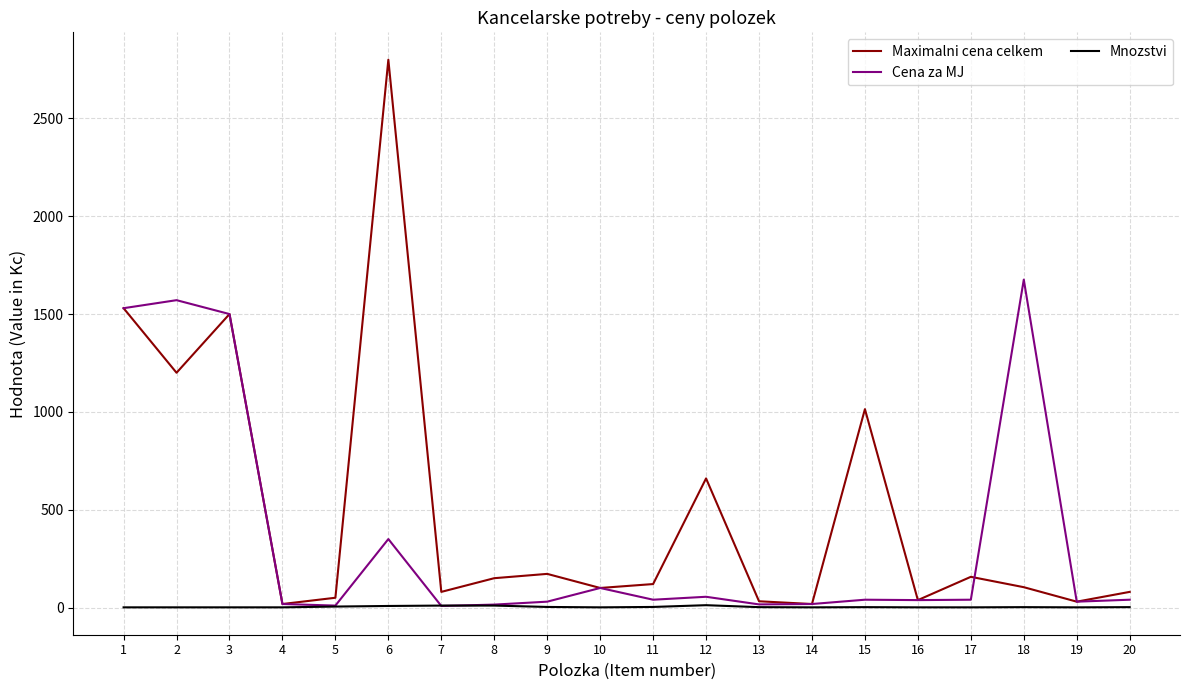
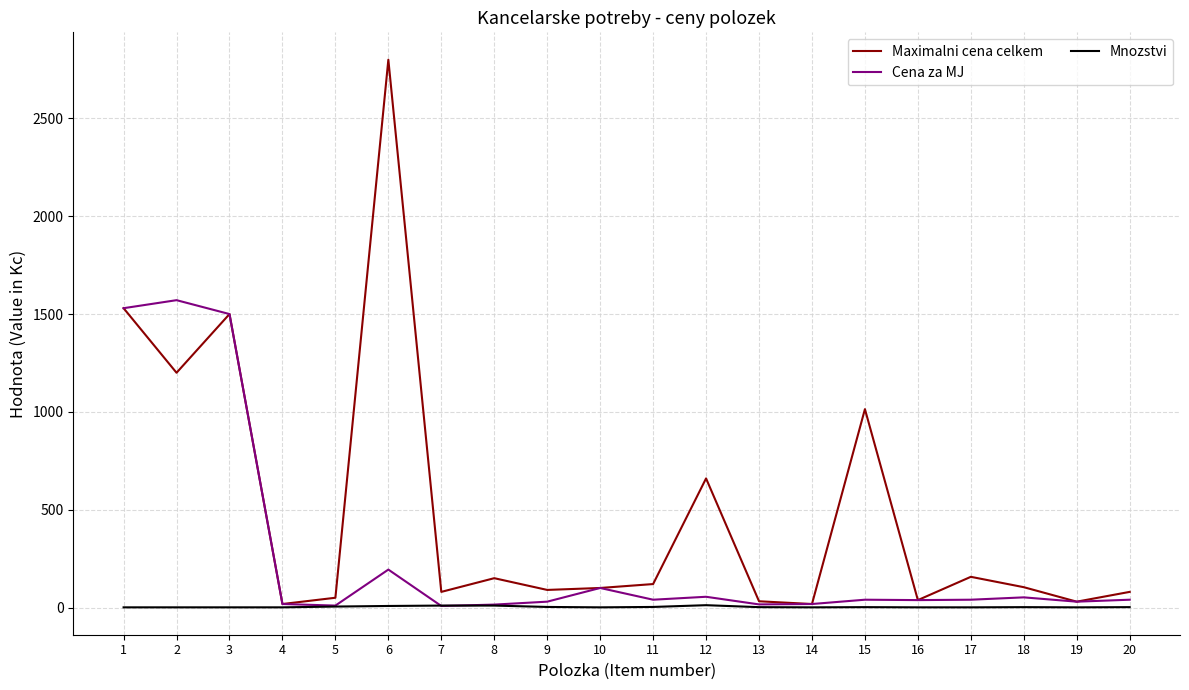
  {
    "Maximalni cena celkem": {
      "2": 1200,
      "5": 50,
      "6": 2800,
      "7": 80,
      "8": 150,
-     "9": 170,
+     "9": 90,
      "11": 120,
      "12": 660,
      "13": 30,
      "15": 1010,
      "17": 160,
      "18": 100,
      "20": 80
    },
    "Cena za MJ": {
      "2": 1570,
-     "6": 350,
+     "6": 190,
      "9": 30,
      "11": 40,
      "12": 60,
      "13": 20,
      "15": 40,
      "17": 40,
-     "18": 1680,
+     "18": 50,
      "20": 40
    },
    "Mnozstvi": {
      "1": 0,
      "2": 0,
      "3": 0,
      "4": 0,
      "6": 10,
      "9": 0,
      "10": 0,
      "11": 0,
      "12": 10,
      "13": 0,
      "14": 0,
      "15": 0,
      "16": 0,
      "17": 0,
      "18": 0,
      "19": 0,
      "20": 0
    }
  }
